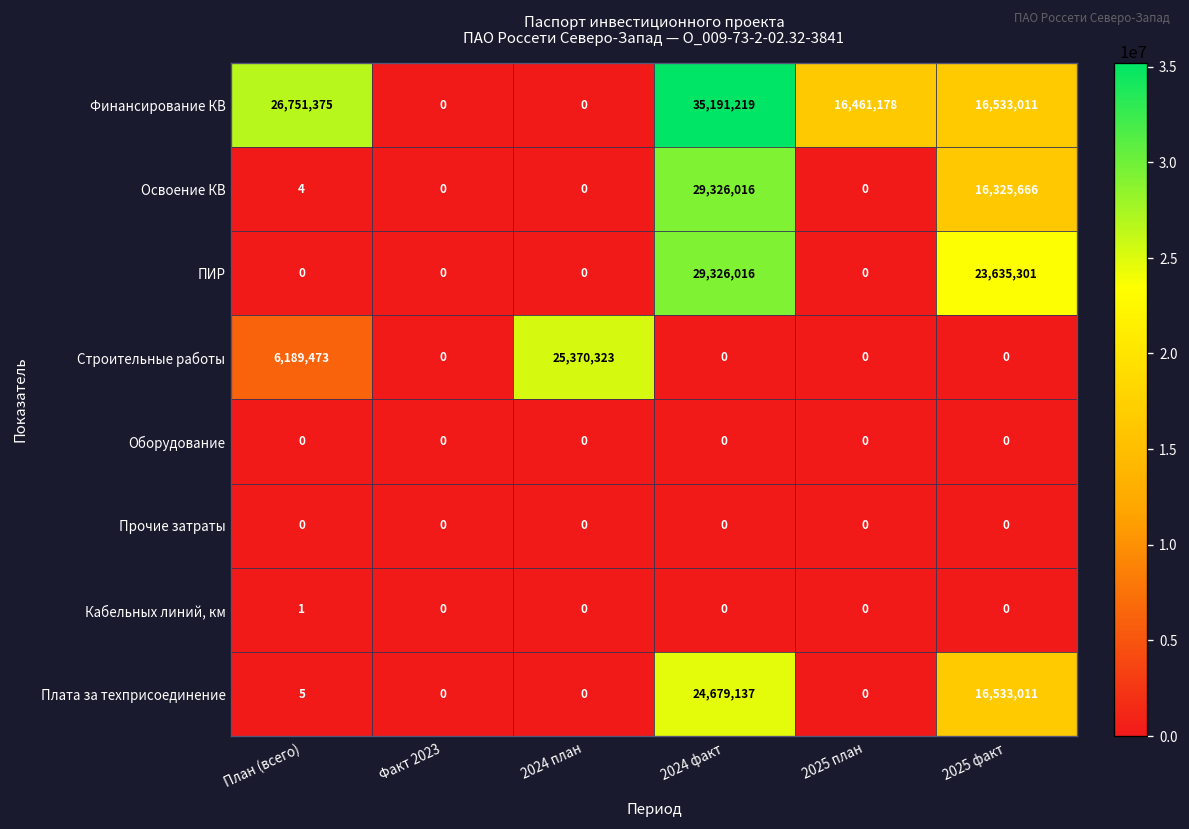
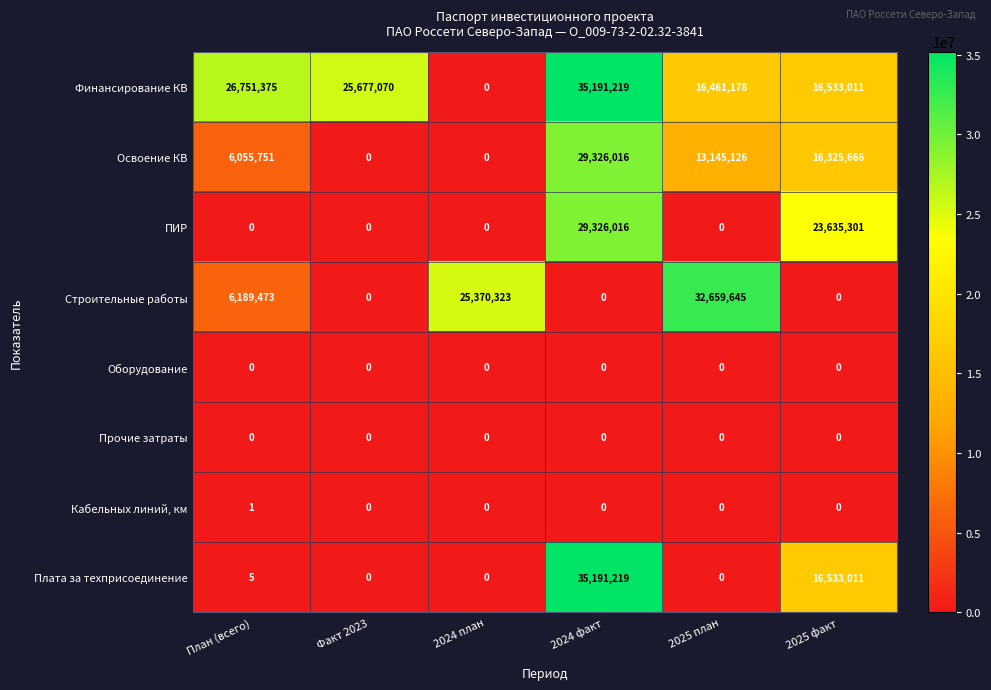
  {
    "Финансирование КВ": {
      "План (всего)": "26,751,375",
-     "Факт 2023": "0",
+     "Факт 2023": "25,677,070",
      "2024 план": "0",
      "2024 факт": "35,191,219",
      "2025 план": "16,461,178",
      "2025 факт": "16,533,011"
    },
    "Освоение КВ": {
-     "План (всего)": "4",
+     "План (всего)": "6,055,751",
      "Факт 2023": "0",
      "2024 план": "0",
      "2024 факт": "29,326,016",
-     "2025 план": "0",
+     "2025 план": "13,145,126",
      "2025 факт": "16,325,666"
    },
    "ПИР": {
      "План (всего)": "0",
      "Факт 2023": "0",
      "2024 план": "0",
      "2024 факт": "29,326,016",
      "2025 план": "0",
      "2025 факт": "23,635,301"
    },
    "Строительные работы": {
      "План (всего)": "6,189,473",
      "Факт 2023": "0",
      "2024 план": "25,370,323",
      "2024 факт": "0",
-     "2025 план": "0",
+     "2025 план": "32,659,645",
      "2025 факт": "0"
    },
    "Оборудование": {
      "План (всего)": "0",
      "Факт 2023": "0",
      "2024 план": "0",
      "2024 факт": "0",
      "2025 план": "0",
      "2025 факт": "0"
    },
    "Прочие затраты": {
      "План (всего)": "0",
      "Факт 2023": "0",
      "2024 план": "0",
      "2024 факт": "0",
      "2025 план": "0",
      "2025 факт": "0"
    },
    "Кабельных линий, км": {
      "План (всего)": "1",
      "Факт 2023": "0",
      "2024 план": "0",
      "2024 факт": "0",
      "2025 план": "0",
      "2025 факт": "0"
    },
    "Плата за техприсоединение": {
      "План (всего)": "5",
      "Факт 2023": "0",
      "2024 план": "0",
-     "2024 факт": "24,679,137",
+     "2024 факт": "35,191,219",
      "2025 план": "0",
      "2025 факт": "16,533,011"
    }
  }
